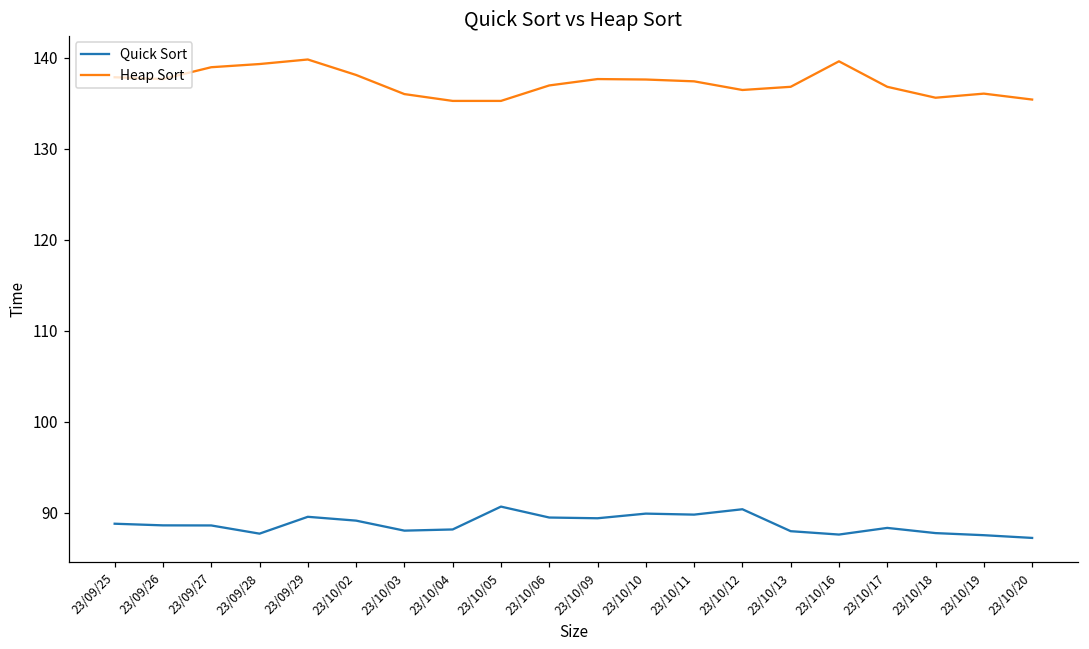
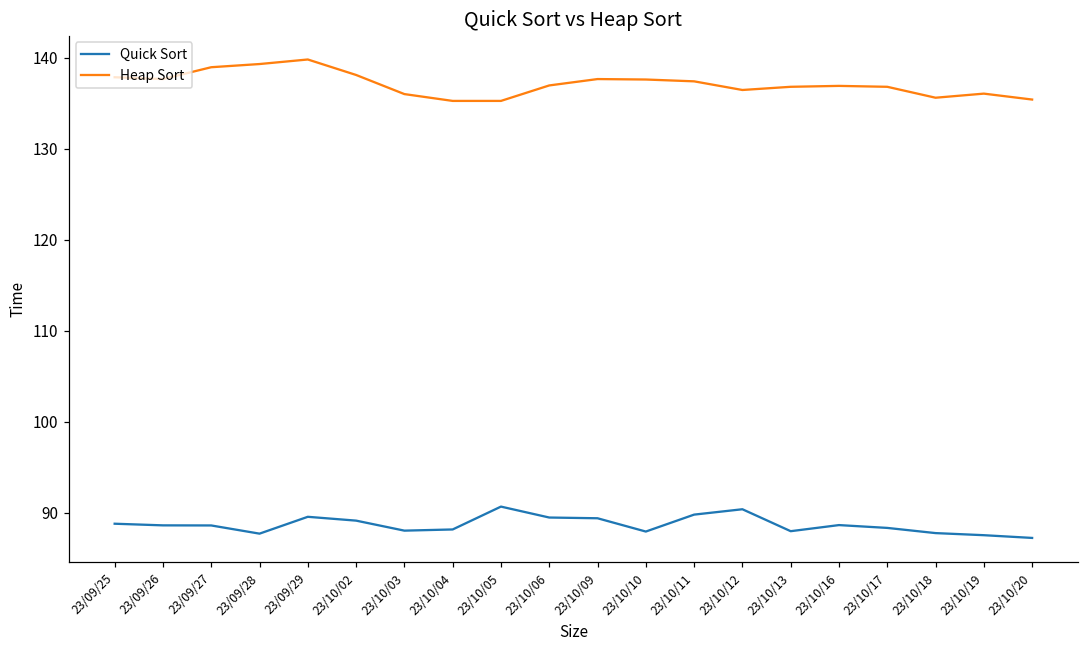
  {
    "Quick Sort": {
      "23/09/25": 89,
      "23/09/26": 89,
      "23/09/27": 89,
      "23/09/28": 88,
      "23/09/29": 90,
      "23/10/02": 89,
      "23/10/03": 88,
      "23/10/04": 88,
      "23/10/05": 91,
      "23/10/06": 89,
      "23/10/09": 89,
-     "23/10/10": 90,
+     "23/10/10": 88,
      "23/10/11": 90,
      "23/10/12": 90,
      "23/10/13": 88,
-     "23/10/16": 88,
+     "23/10/16": 89,
      "23/10/17": 88,
      "23/10/18": 88,
      "23/10/19": 88,
      "23/10/20": 87
    },
    "Heap Sort": {
      "23/09/27": 139,
      "23/09/28": 139,
      "23/09/29": 140,
      "23/10/02": 138,
      "23/10/03": 136,
      "23/10/04": 135,
      "23/10/05": 135,
      "23/10/06": 137,
      "23/10/09": 138,
      "23/10/10": 138,
      "23/10/11": 137,
      "23/10/12": 136,
      "23/10/13": 137,
-     "23/10/16": 140,
+     "23/10/16": 137,
      "23/10/17": 137,
      "23/10/18": 136,
      "23/10/19": 136,
      "23/10/20": 135
    }
  }
